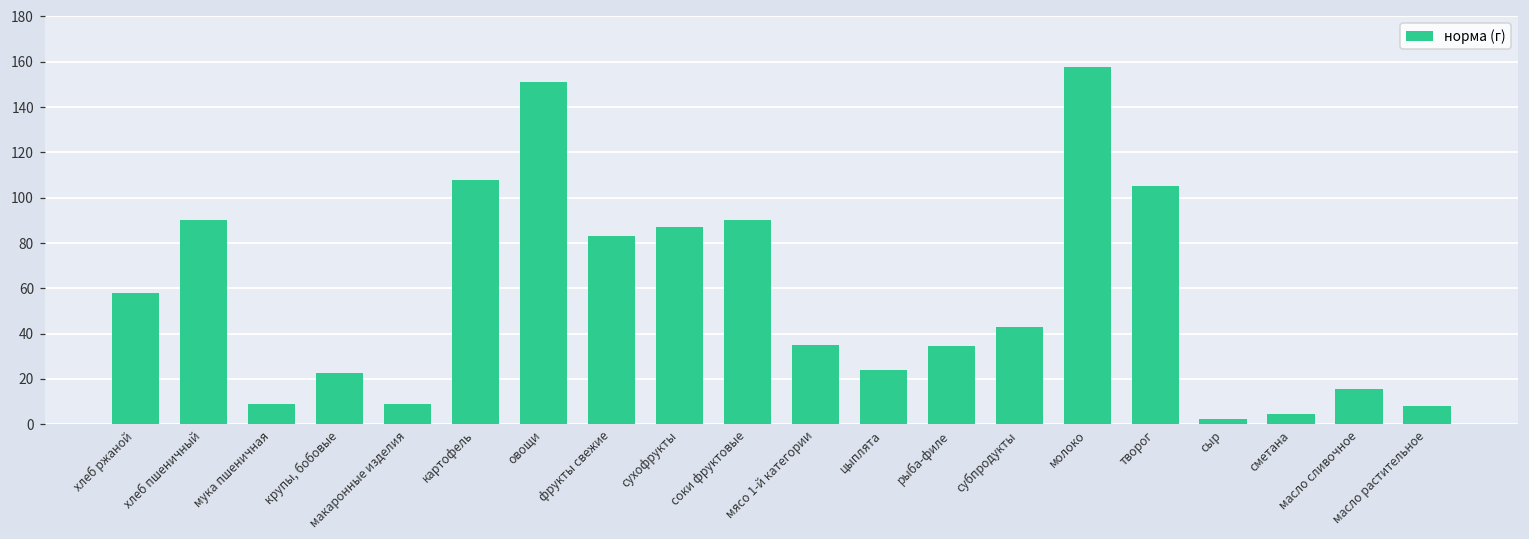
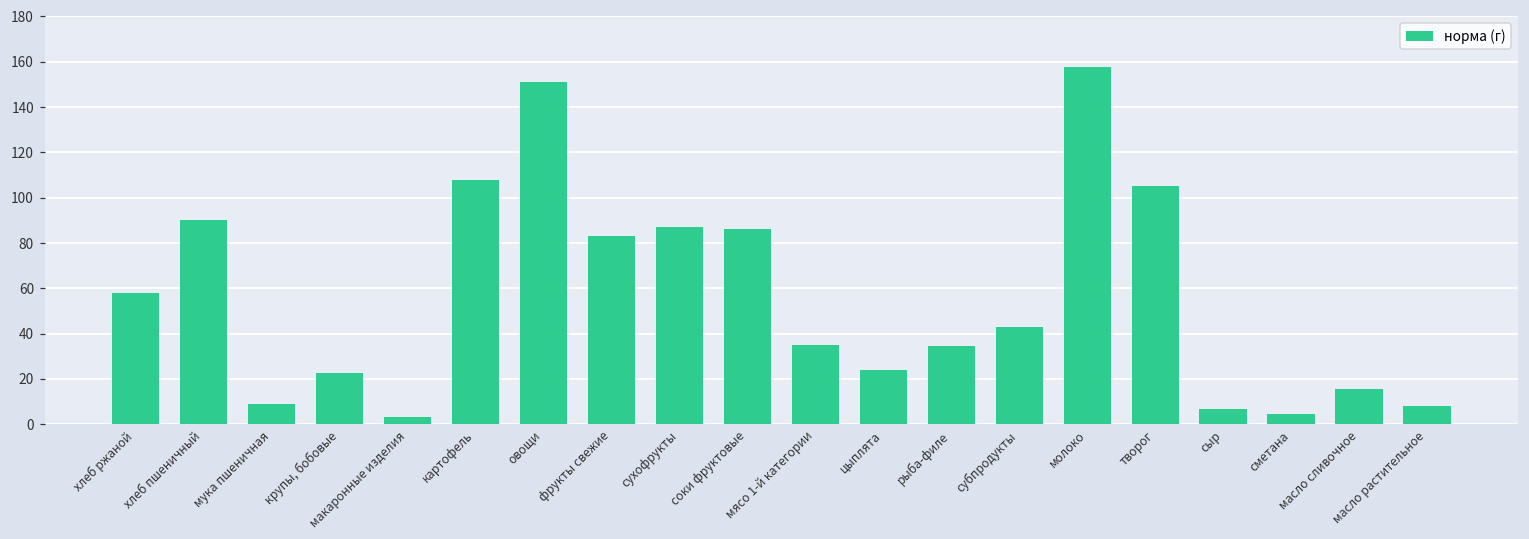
  {
    "хлеб ржаной": 58,
    "хлеб пшеничный": 90,
    "мука пшеничная": 9,
    "крупы, бобовые": 23,
-   "макаронные изделия": 9,
+   "макаронные изделия": 3,
    "картофель": 108,
    "овощи": 151,
    "фрукты свежие": 83,
    "сухофрукты": 87,
-   "соки фруктовые": 90,
+   "соки фруктовые": 86,
    "мясо 1-й категории": 35,
    "цыплята": 24,
    "рыба-филе": 35,
    "субпродукты": 43,
    "молоко": 158,
    "творог": 105,
-   "сыр": 3,
+   "сыр": 7,
    "сметана": 5,
    "масло сливочное": 16,
    "масло растительное": 8
  }
